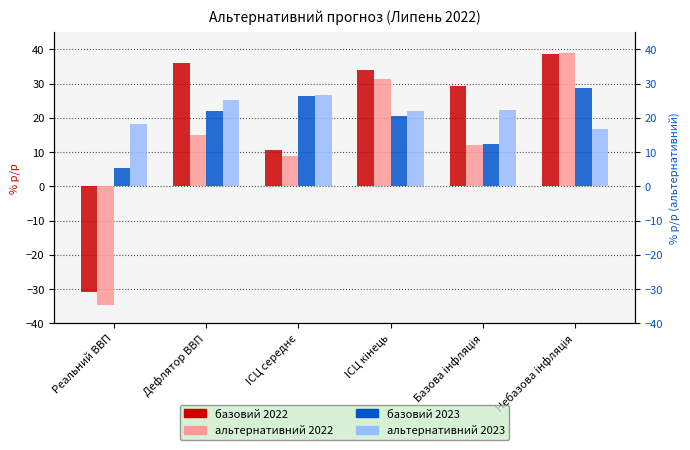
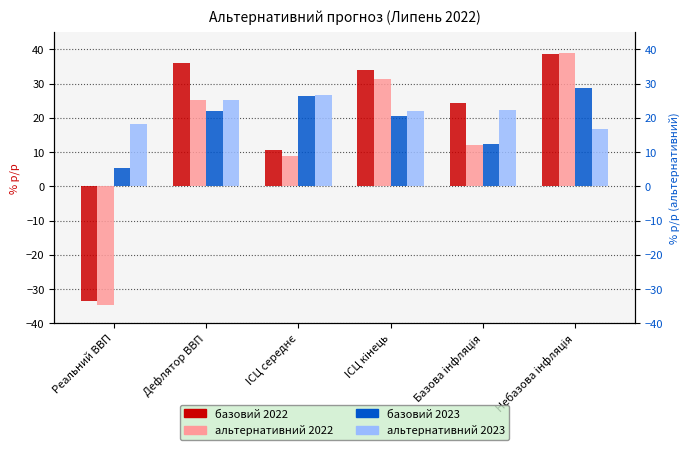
  {
    "базовий 2022": {
-     "Реальний ВВП": -31,
+     "Реальний ВВП": -33,
      "Дефлятор ВВП": 36,
      "ІСЦ середнє": 11,
      "ІСЦ кінець": 34,
-     "Базова інфляція": 29,
+     "Базова інфляція": 25,
      "Небазова інфляція": 39
    },
    "альтернативний 2022": {
      "Реальний ВВП": -35,
-     "Дефлятор ВВП": 15,
+     "Дефлятор ВВП": 25,
      "ІСЦ середнє": 9,
      "ІСЦ кінець": 32,
      "Базова інфляція": 12,
      "Небазова інфляція": 39
    },
    "базовий 2023": {
      "Реальний ВВП": 6,
      "Дефлятор ВВП": 22,
      "ІСЦ середнє": 27,
      "ІСЦ кінець": 21,
      "Базова інфляція": 12,
      "Небазова інфляція": 29
    },
    "альтернативний 2023": {
      "Реальний ВВП": 18,
      "Дефлятор ВВП": 25,
      "ІСЦ середнє": 27,
      "ІСЦ кінець": 22,
      "Базова інфляція": 22,
      "Небазова інфляція": 17
    }
  }
